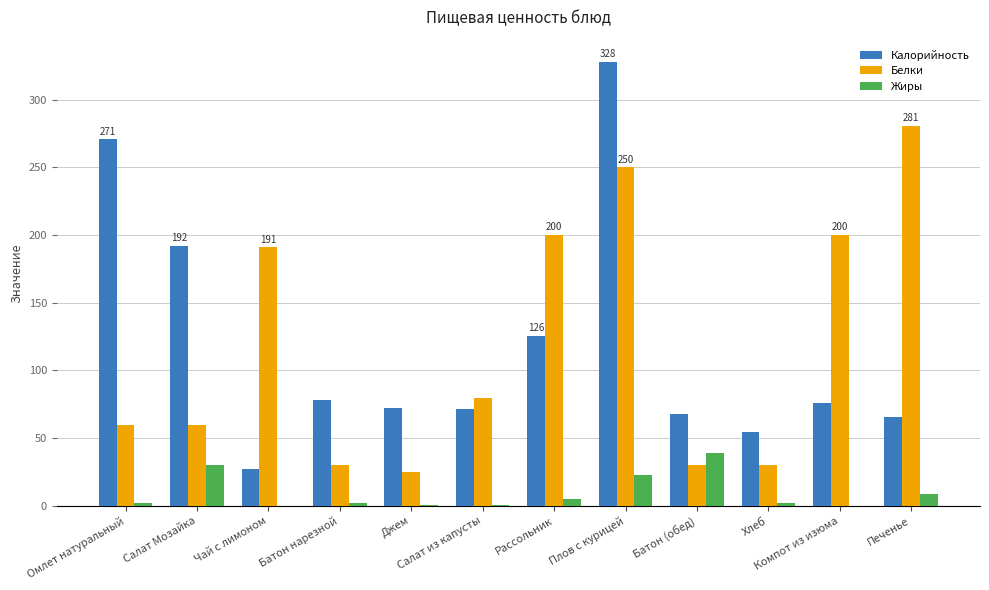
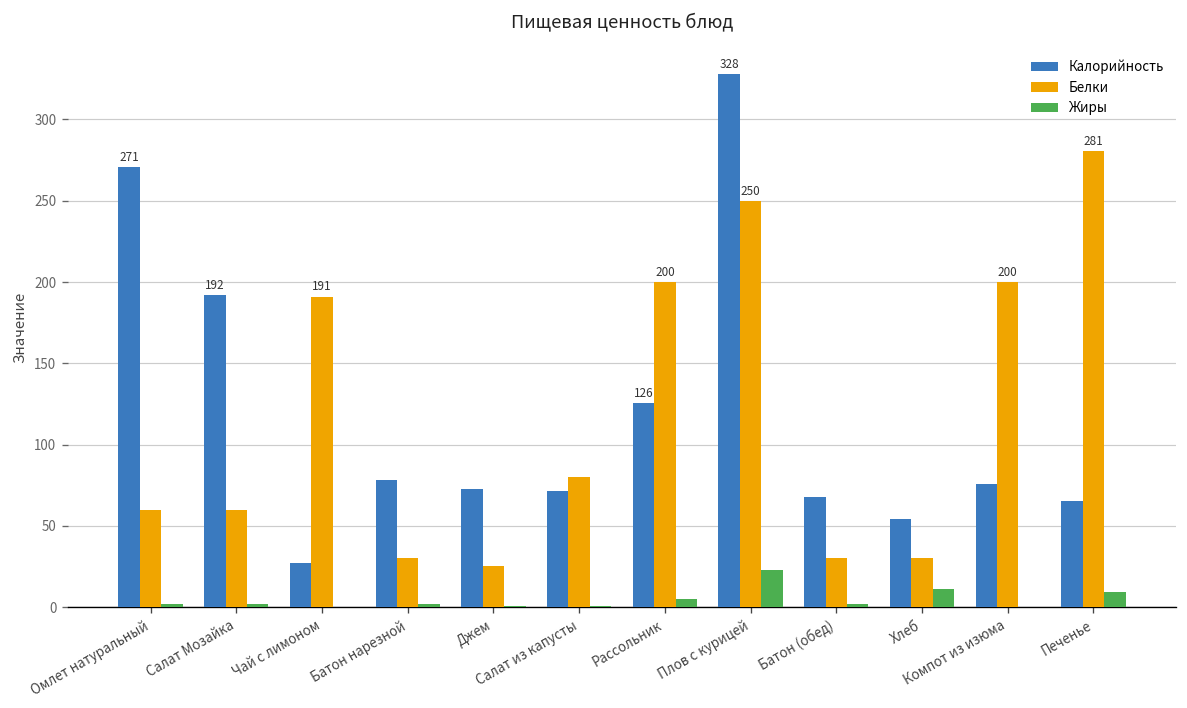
  {
    "Калорийность": {
      "Омлет натуральный": 271,
      "Салат Мозайка": 192,
      "Рассольник": 126,
      "Плов с курицей": 328
    },
    "Белки": {
      "Чай с лимоном": 191,
      "Рассольник": 200,
      "Плов с курицей": 250,
      "Компот из изюма": 200,
      "Печенье": 281
    },
    "Жиры": {
      "Омлет натуральный": 2,
-     "Салат Мозайка": 30,
+     "Салат Мозайка": 2,
      "Чай с лимоном": 0,
      "Батон нарезной": 2,
      "Рассольник": 5,
      "Плов с курицей": 23,
-     "Батон (обед)": 39,
-     "Хлеб": 2,
+     "Батон (обед)": 2,
+     "Хлеб": 11,
      "Компот из изюма": 0,
      "Печенье": 9
    }
  }
